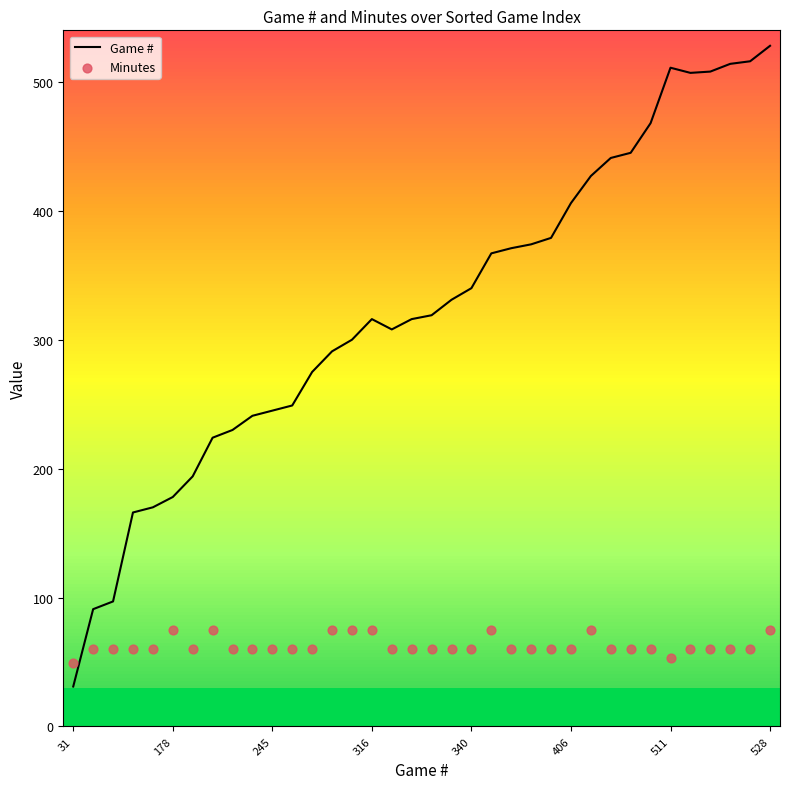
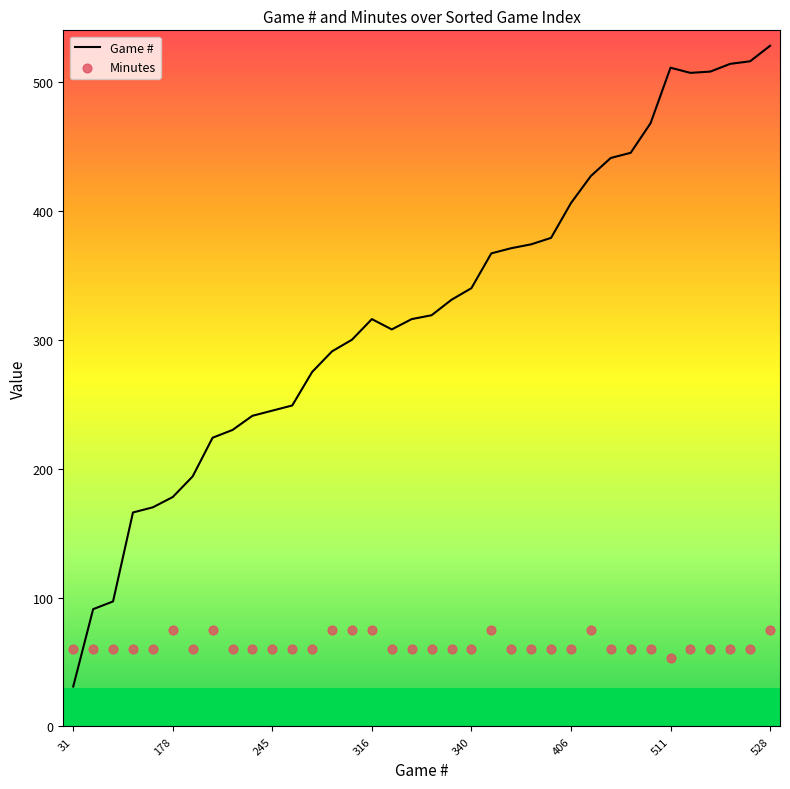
  {
    "Minutes": {
-     "31": 49
+     "31": 60
    },
    "Game #": {
      "31": 31,
      "178": 178,
      "245": 245,
      "340": 340,
      "406": 406,
      "511": 511,
      "528": 528
    }
  }
